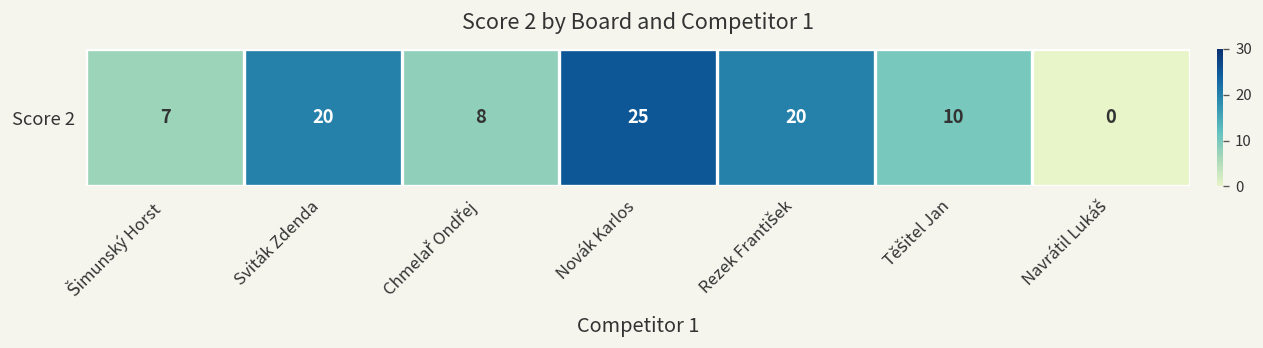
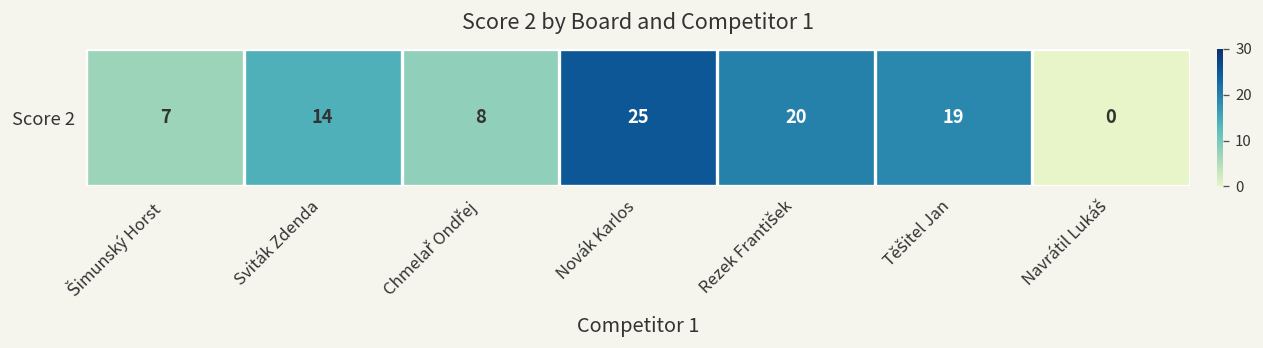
  {
    "Score 2": {
      "Šimunský Horst": 7,
-     "Sviták Zdenda": 20,
+     "Sviták Zdenda": 14,
      "Chmelař Ondřej": 8,
      "Novák Karlos": 25,
      "Rezek František": 20,
-     "Těšitel Jan": 10,
+     "Těšitel Jan": 19,
      "Navrátil Lukáš": 0
    }
  }
